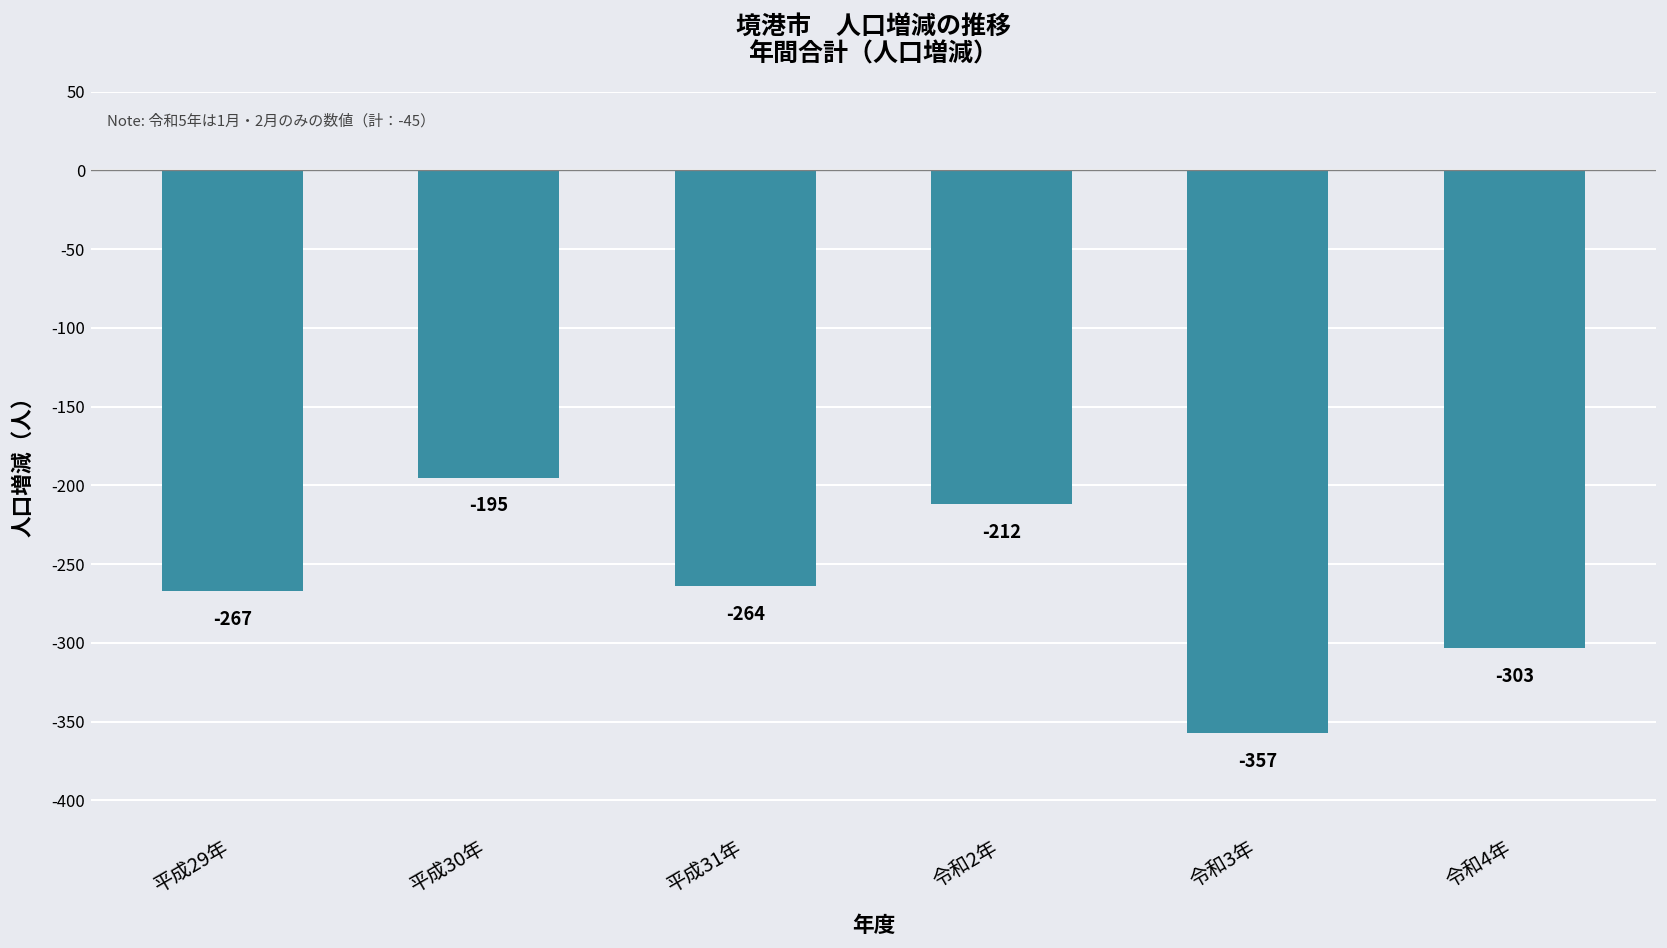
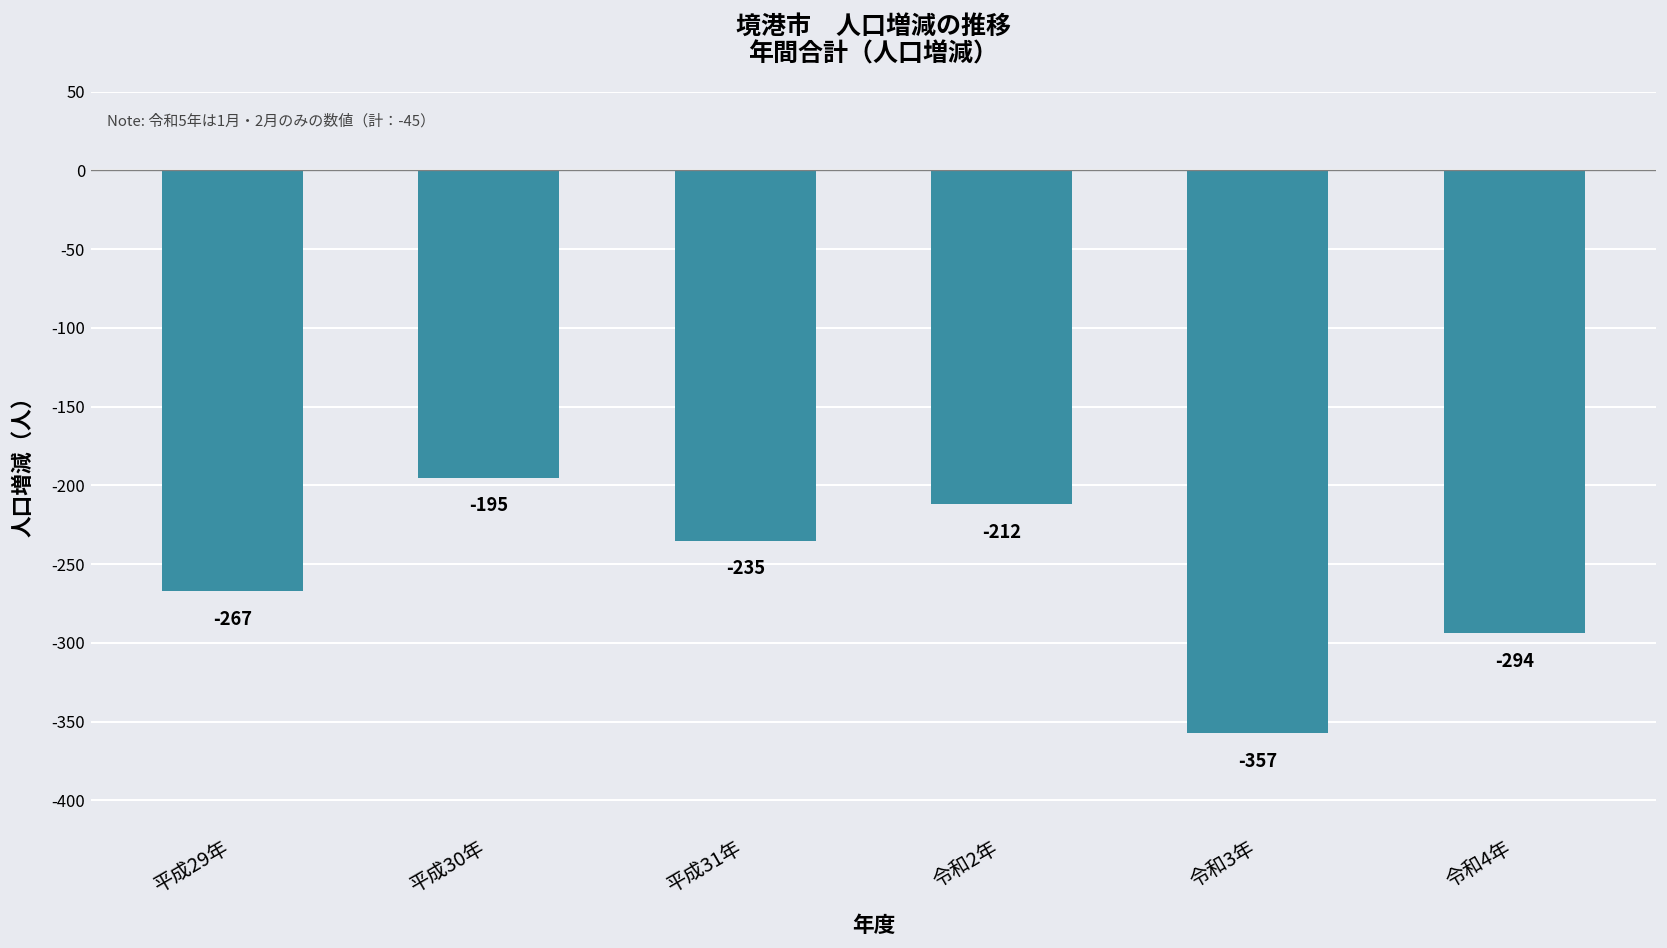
  {
    "平成29年": -267,
    "平成30年": -195,
-   "平成31年": -264,
+   "平成31年": -235,
    "令和2年": -212,
    "令和3年": -357,
-   "令和4年": -303
+   "令和4年": -294
  }
